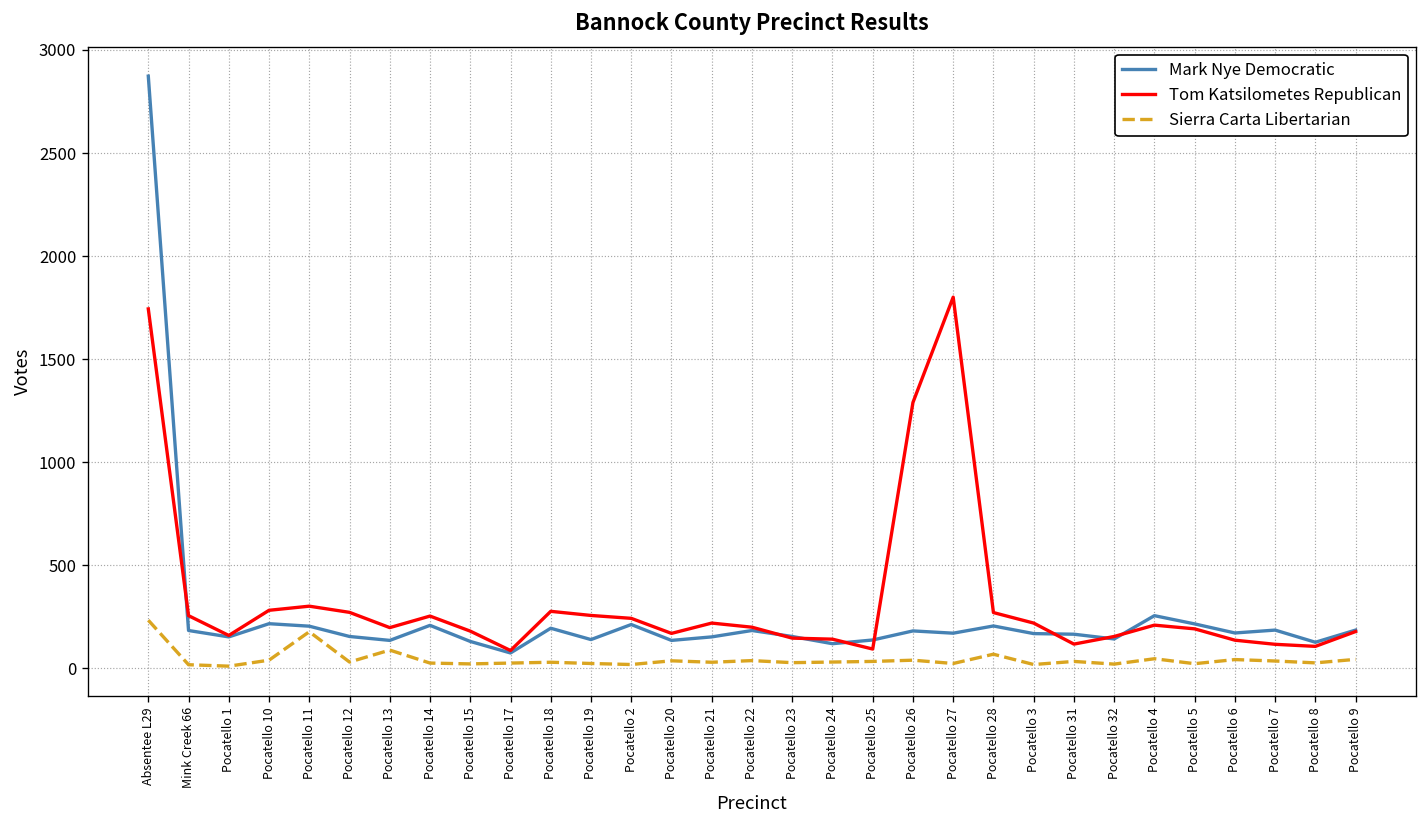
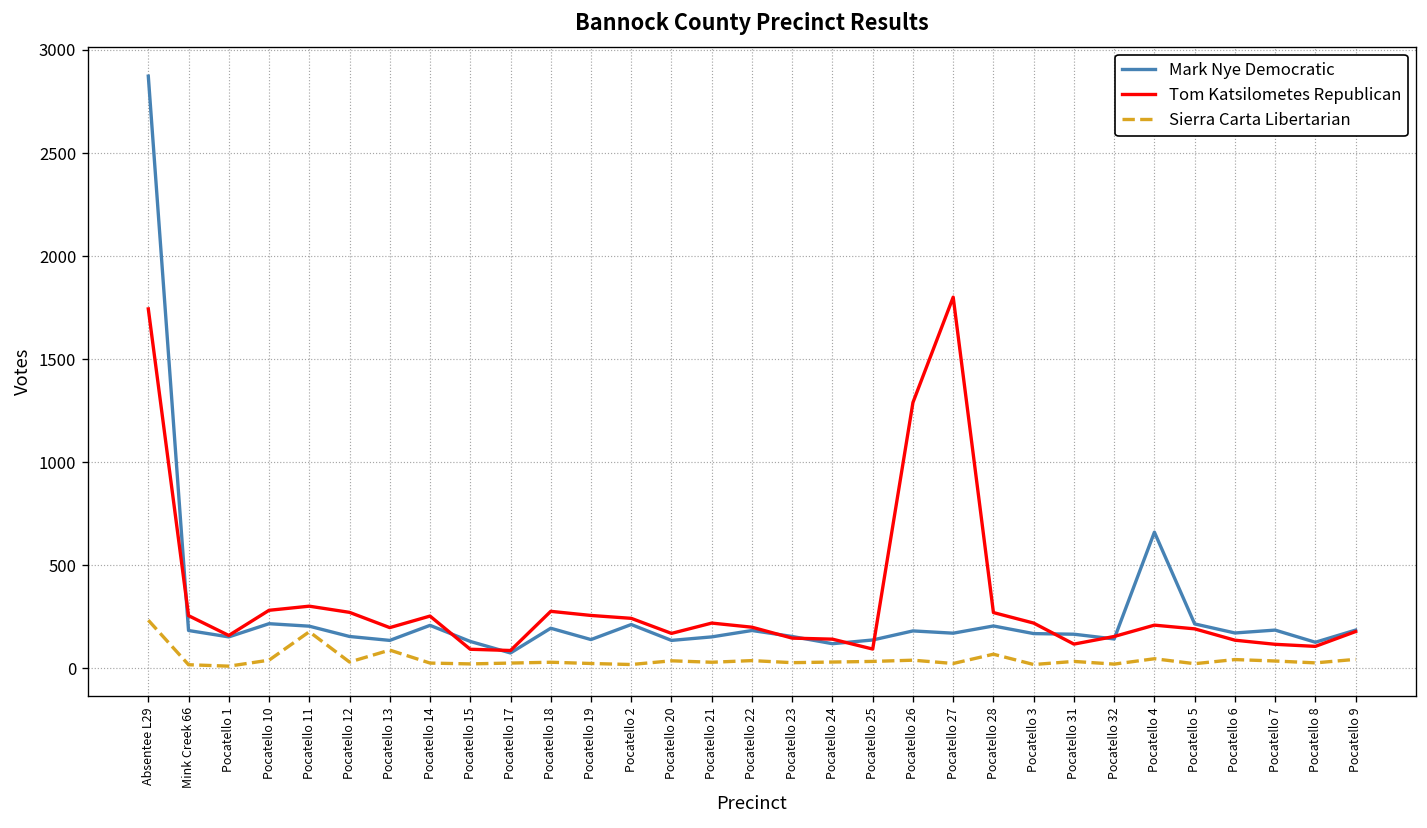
  {
    "Mark Nye Democratic": {
      "Absentee L29": 2870,
      "Mink Creek 66": 180,
      "Pocatello 10": 220,
      "Pocatello 11": 210,
      "Pocatello 12": 160,
      "Pocatello 13": 140,
      "Pocatello 14": 210,
      "Pocatello 15": 130,
      "Pocatello 18": 200,
      "Pocatello 19": 140,
      "Pocatello 2": 210,
      "Pocatello 20": 140,
      "Pocatello 21": 150,
      "Pocatello 22": 180,
      "Pocatello 24": 120,
      "Pocatello 25": 140,
      "Pocatello 26": 180,
      "Pocatello 27": 170,
      "Pocatello 28": 210,
      "Pocatello 3": 170,
      "Pocatello 31": 170,
-     "Pocatello 4": 260,
+     "Pocatello 4": 660,
      "Pocatello 5": 220,
      "Pocatello 6": 170,
      "Pocatello 7": 190,
      "Pocatello 8": 130
    },
    "Tom Katsilometes Republican": {
      "Absentee L29": 1740,
      "Mink Creek 66": 260,
      "Pocatello 10": 280,
      "Pocatello 11": 300,
      "Pocatello 12": 270,
      "Pocatello 13": 200,
      "Pocatello 14": 250,
-     "Pocatello 15": 180,
+     "Pocatello 15": 90,
      "Pocatello 18": 280,
      "Pocatello 19": 260,
      "Pocatello 2": 240,
      "Pocatello 20": 170,
      "Pocatello 21": 220,
      "Pocatello 22": 200,
      "Pocatello 24": 140,
      "Pocatello 25": 90,
      "Pocatello 26": 1290,
      "Pocatello 27": 1800,
      "Pocatello 28": 270,
      "Pocatello 3": 220,
      "Pocatello 31": 120,
      "Pocatello 4": 210,
      "Pocatello 5": 190,
      "Pocatello 6": 140,
      "Pocatello 7": 120,
      "Pocatello 8": 110
    },
    "Sierra Carta Libertarian": {
      "Absentee L29": 230,
      "Mink Creek 66": 20,
      "Pocatello 1": 10,
      "Pocatello 10": 40,
      "Pocatello 11": 180,
      "Pocatello 12": 30,
      "Pocatello 13": 90,
      "Pocatello 14": 30,
      "Pocatello 15": 20,
      "Pocatello 17": 30,
      "Pocatello 18": 30,
      "Pocatello 19": 20,
      "Pocatello 2": 20,
      "Pocatello 20": 40,
      "Pocatello 21": 30,
      "Pocatello 22": 40,
      "Pocatello 23": 30,
      "Pocatello 24": 30,
      "Pocatello 25": 30,
      "Pocatello 26": 40,
      "Pocatello 27": 20,
      "Pocatello 28": 70,
      "Pocatello 3": 20,
      "Pocatello 31": 30,
      "Pocatello 32": 20,
      "Pocatello 4": 50,
      "Pocatello 5": 20,
      "Pocatello 6": 40,
      "Pocatello 7": 40,
      "Pocatello 8": 30,
      "Pocatello 9": 40
    }
  }
